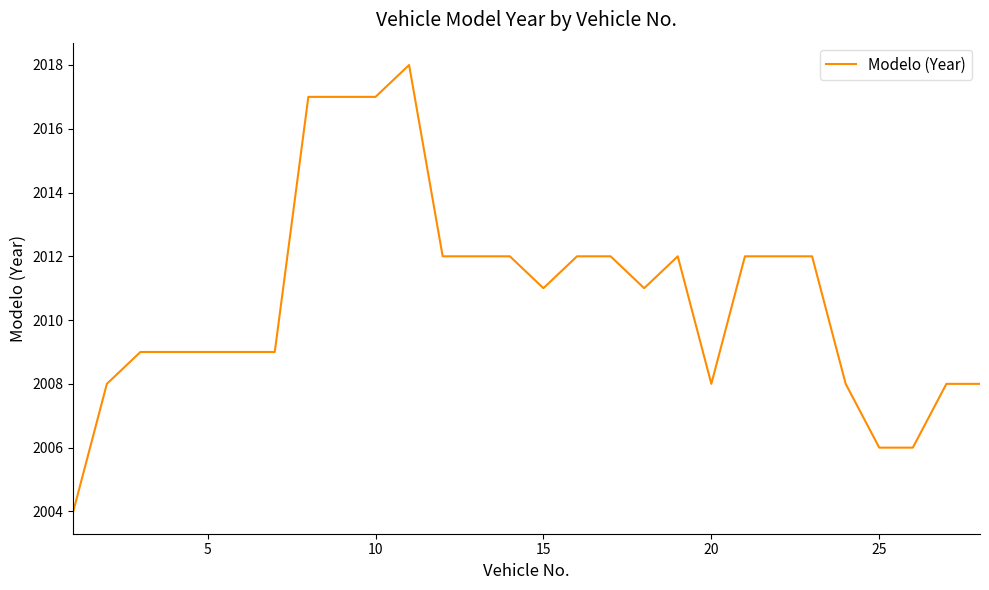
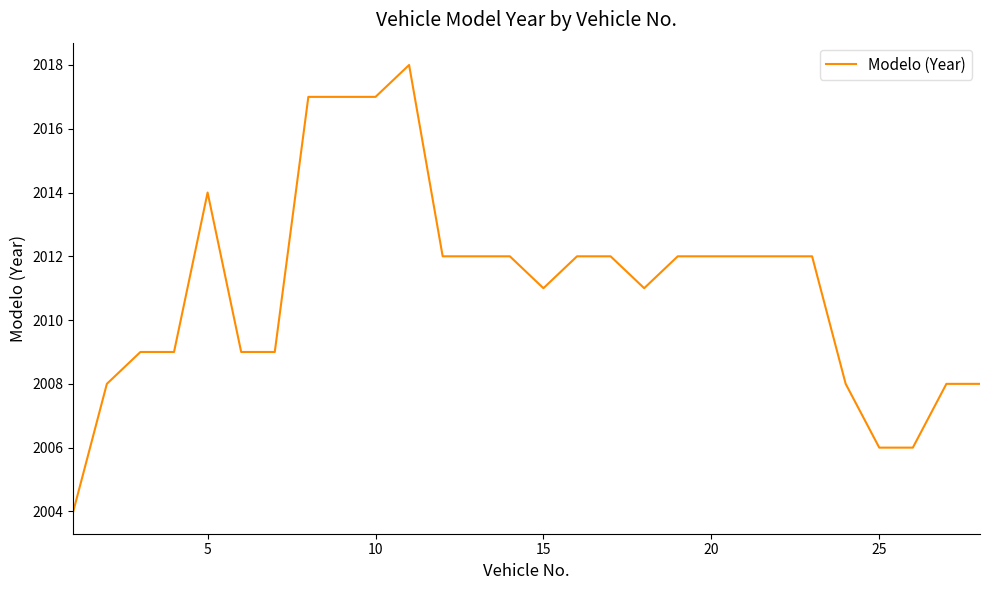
  {
-   "5": 2009,
+   "5": 2014,
    "10": 2017,
    "15": 2011,
-   "20": 2008,
+   "20": 2012,
    "25": 2006
  }
